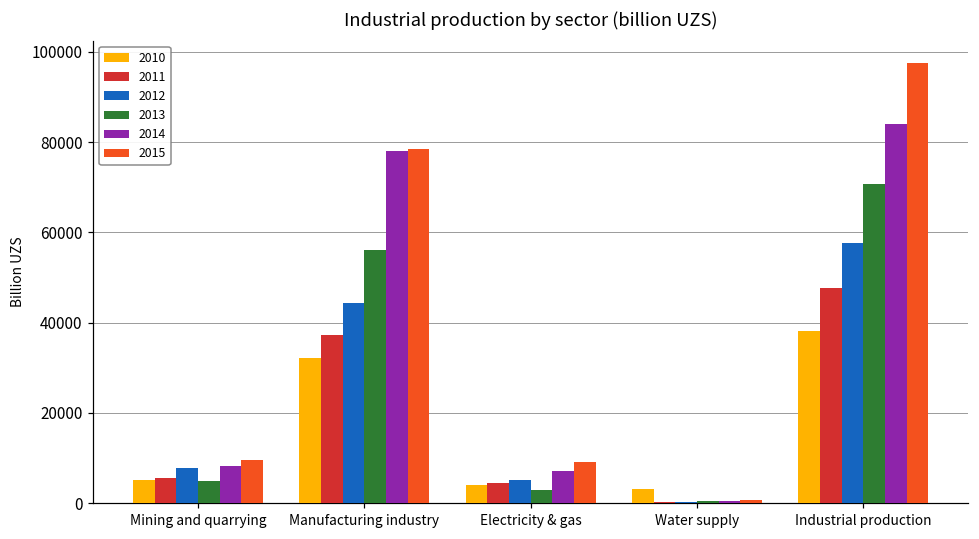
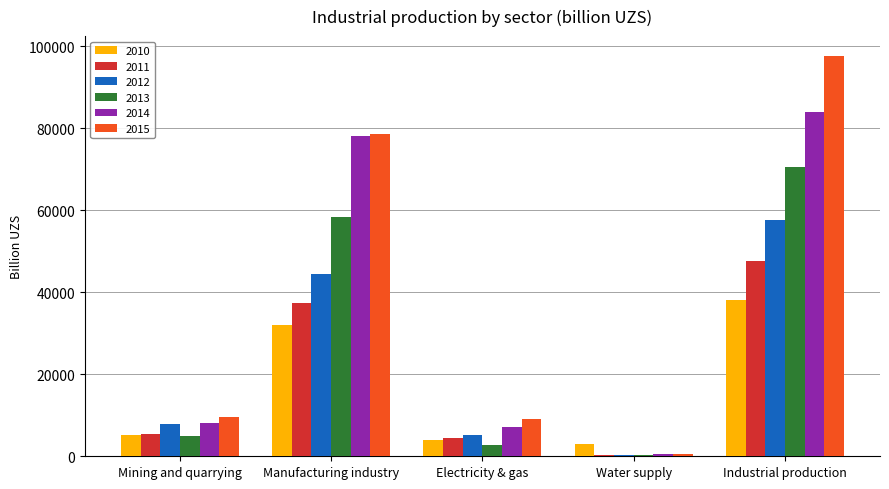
  {
    "2010": {
      "Mining and quarrying": 5000,
      "Manufacturing industry": 32000,
      "Electricity & gas": 4000,
      "Water supply": 3000,
      "Industrial production": 38000
    },
    "2012": {
      "Mining and quarrying": 8000,
      "Manufacturing industry": 44000,
      "Electricity & gas": 5000,
      "Industrial production": 58000
    },
    "2013": {
      "Mining and quarrying": 5000,
-     "Manufacturing industry": 56000,
+     "Manufacturing industry": 58000,
      "Electricity & gas": 3000,
      "Industrial production": 71000
    },
    "2014": {
      "Mining and quarrying": 8000,
      "Manufacturing industry": 78000,
      "Electricity & gas": 7000,
      "Industrial production": 84000
    }
  }
